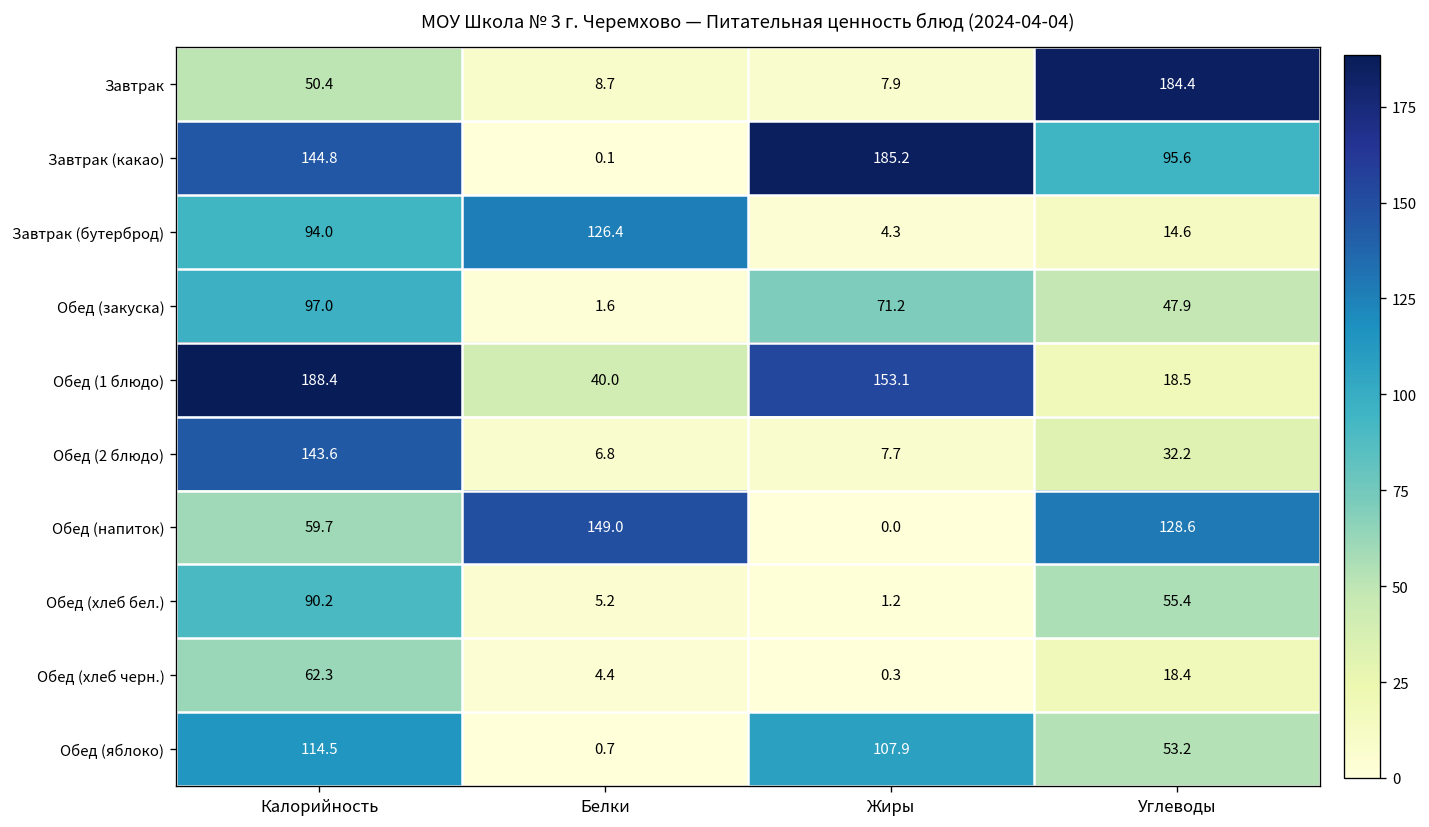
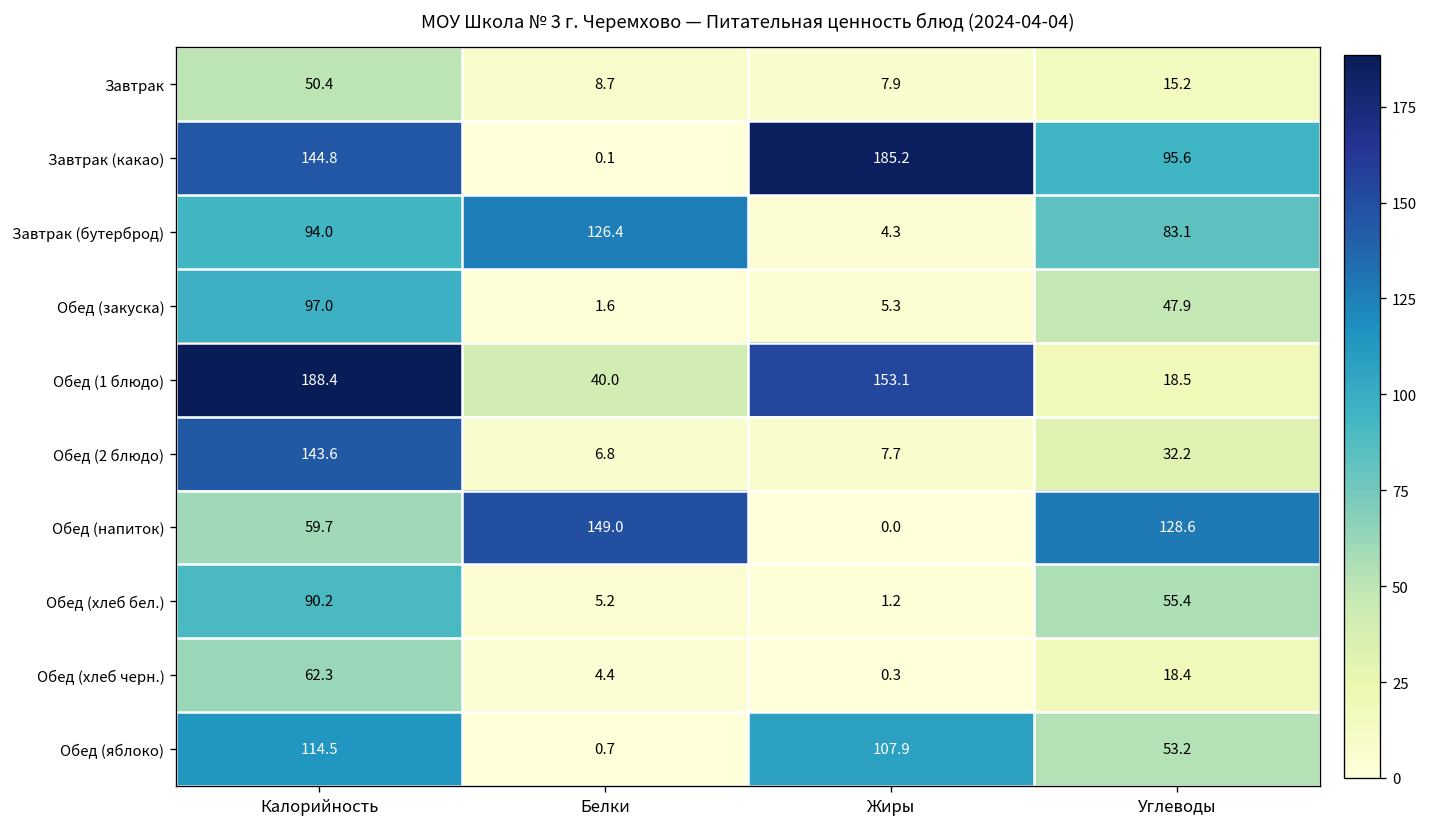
  {
    "Завтрак": {
      "Калорийность": 50.4,
      "Белки": 8.7,
      "Жиры": 7.9,
-     "Углеводы": 184.4
+     "Углеводы": 15.2
    },
    "Завтрак (какао)": {
      "Калорийность": 144.8,
      "Белки": 0.1,
      "Жиры": 185.2,
      "Углеводы": 95.6
    },
    "Завтрак (бутерброд)": {
      "Калорийность": 94.0,
      "Белки": 126.4,
      "Жиры": 4.3,
-     "Углеводы": 14.6
+     "Углеводы": 83.1
    },
    "Обед (закуска)": {
      "Калорийность": 97.0,
      "Белки": 1.6,
-     "Жиры": 71.2,
+     "Жиры": 5.3,
      "Углеводы": 47.9
    },
    "Обед (1 блюдо)": {
      "Калорийность": 188.4,
      "Белки": 40.0,
      "Жиры": 153.1,
      "Углеводы": 18.5
    },
    "Обед (2 блюдо)": {
      "Калорийность": 143.6,
      "Белки": 6.8,
      "Жиры": 7.7,
      "Углеводы": 32.2
    },
    "Обед (напиток)": {
      "Калорийность": 59.7,
      "Белки": 149.0,
      "Жиры": 0.0,
      "Углеводы": 128.6
    },
    "Обед (хлеб бел.)": {
      "Калорийность": 90.2,
      "Белки": 5.2,
      "Жиры": 1.2,
      "Углеводы": 55.4
    },
    "Обед (хлеб черн.)": {
      "Калорийность": 62.3,
      "Белки": 4.4,
      "Жиры": 0.3,
      "Углеводы": 18.4
    },
    "Обед (яблоко)": {
      "Калорийность": 114.5,
      "Белки": 0.7,
      "Жиры": 107.9,
      "Углеводы": 53.2
    }
  }
